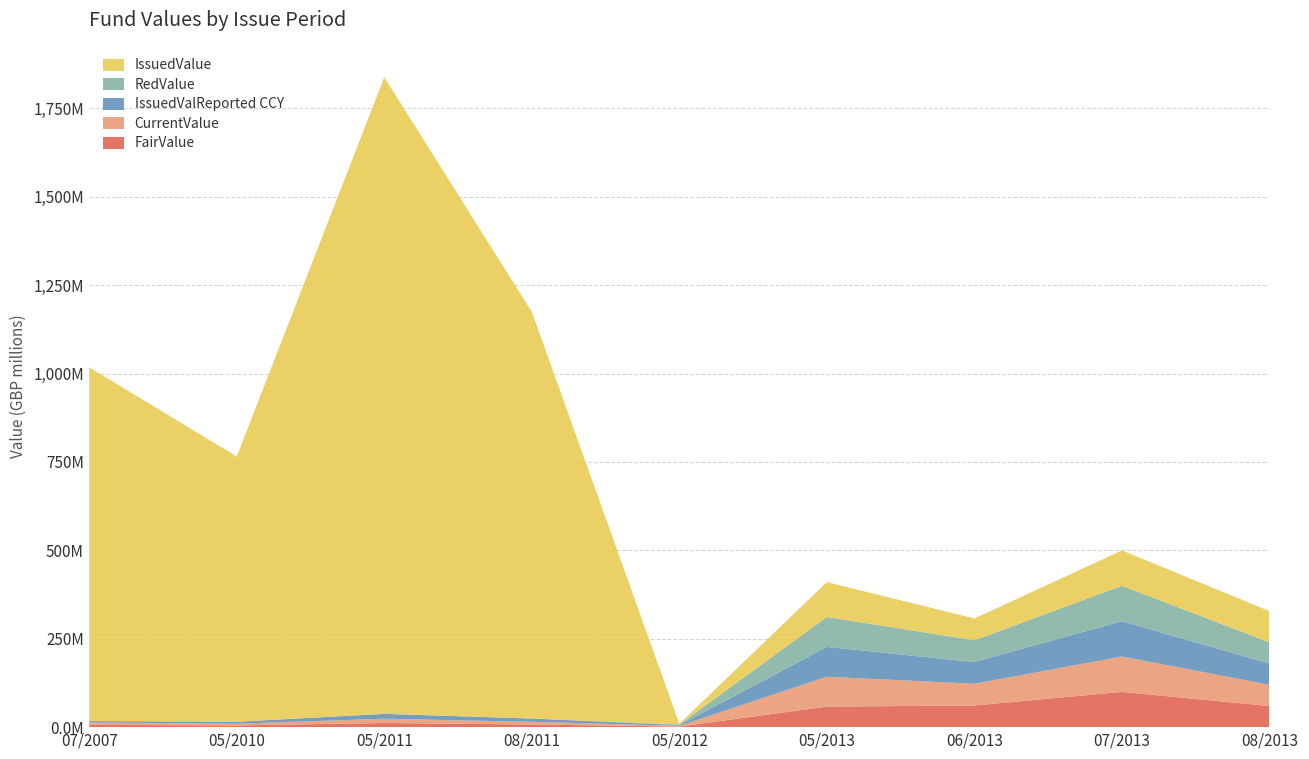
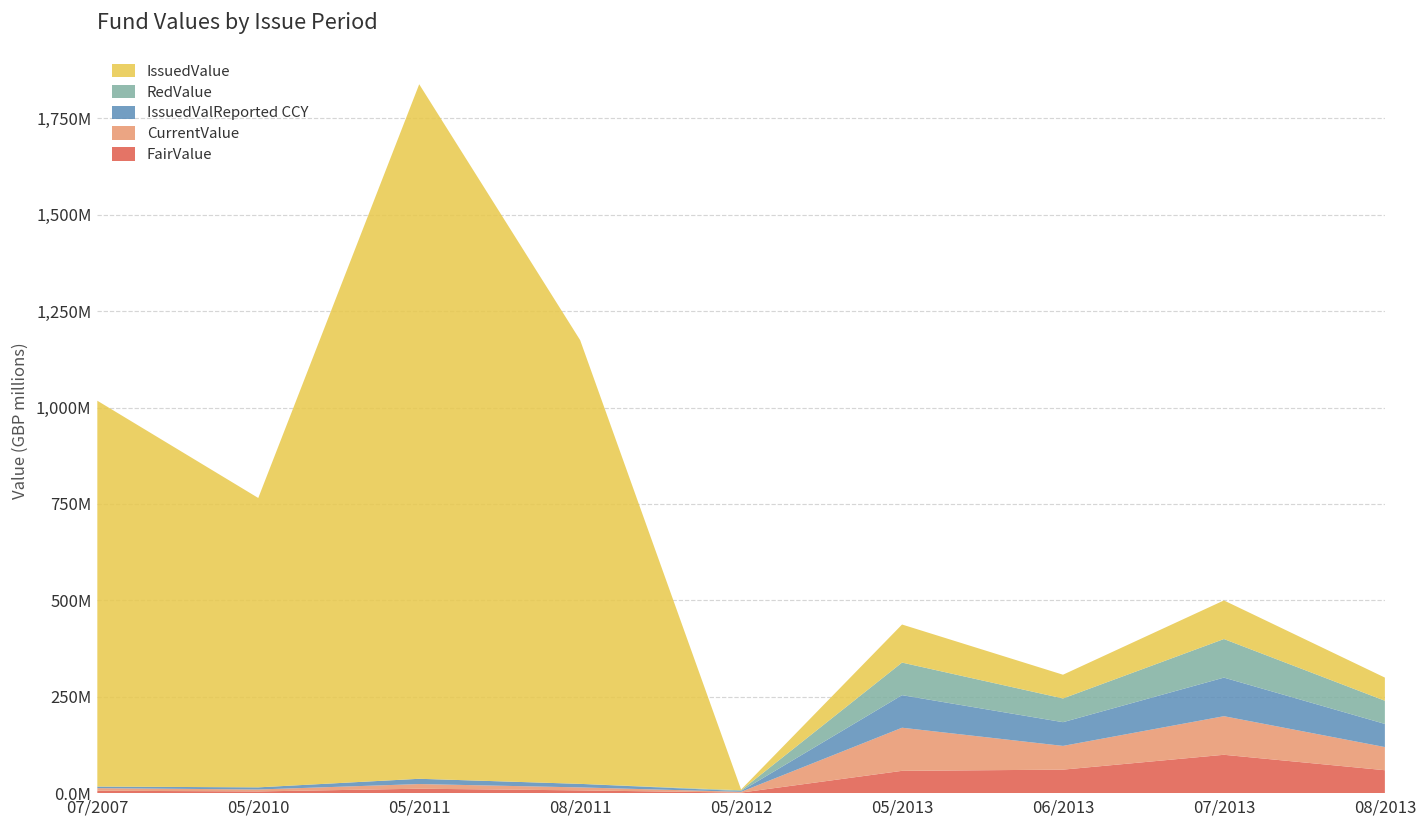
  {
    "FairValue": {
      "05/2011": "10,000,000",
      "05/2013": "60,000,000",
      "06/2013": "60,000,000",
      "07/2013": "100,000,000",
      "08/2013": "60,000,000"
    },
    "CurrentValue": {
      "05/2011": "10,000,000",
-     "05/2013": "80,000,000",
+     "05/2013": "110,000,000",
      "06/2013": "60,000,000",
      "07/2013": "100,000,000",
      "08/2013": "60,000,000"
    },
    "IssuedValue": {
      "07/2007": "1,000,000,000",
      "05/2010": "750,000,000",
      "05/2011": "1,800,000,000",
      "08/2011": "1,150,000,000",
      "05/2013": "100,000,000",
      "06/2013": "60,000,000",
      "07/2013": "100,000,000",
-     "08/2013": "90,000,000"
+     "08/2013": "60,000,000"
    }
  }
